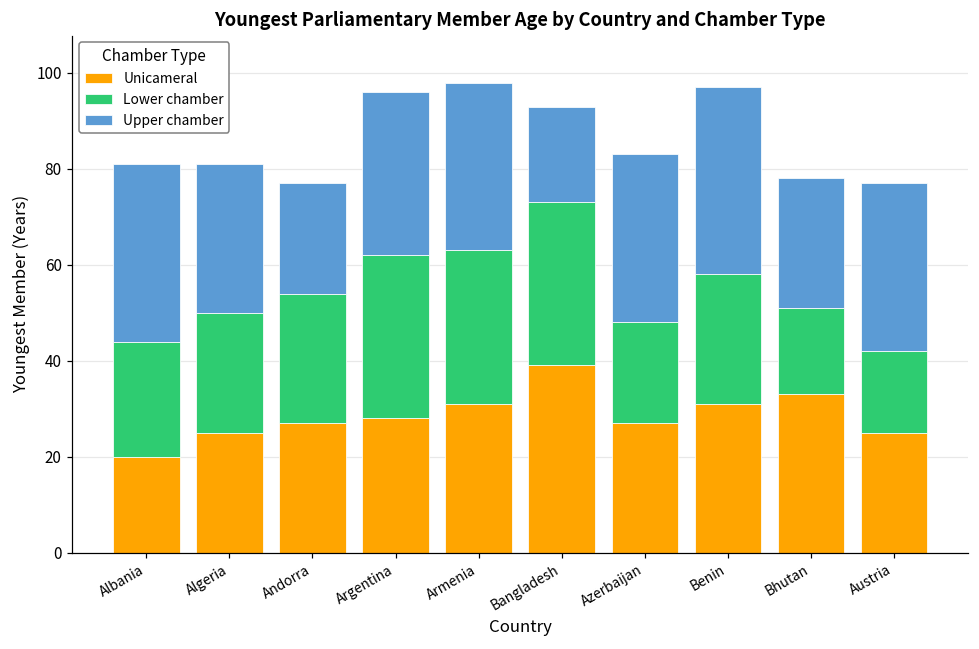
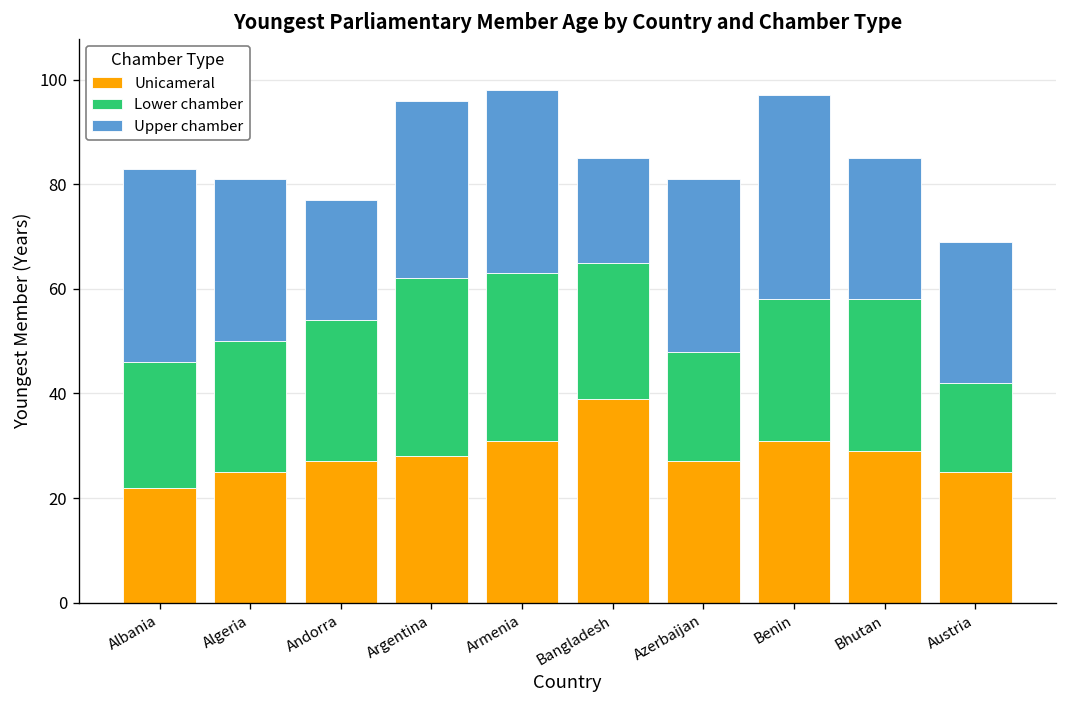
  {
    "Unicameral": {
-     "Albania": 20,
+     "Albania": 22,
      "Algeria": 25,
      "Andorra": 27,
      "Argentina": 28,
      "Armenia": 31,
      "Bangladesh": 39,
      "Azerbaijan": 27,
      "Benin": 31,
-     "Bhutan": 33,
+     "Bhutan": 29,
      "Austria": 25
    },
    "Lower chamber": {
      "Albania": 24,
      "Algeria": 25,
      "Andorra": 27,
      "Argentina": 34,
      "Armenia": 32,
-     "Bangladesh": 34,
+     "Bangladesh": 26,
      "Azerbaijan": 21,
      "Benin": 27,
-     "Bhutan": 18,
+     "Bhutan": 29,
      "Austria": 17
    },
    "Upper chamber": {
      "Albania": 37,
      "Algeria": 31,
      "Andorra": 23,
      "Argentina": 34,
      "Armenia": 35,
      "Bangladesh": 20,
-     "Azerbaijan": 35,
+     "Azerbaijan": 33,
      "Benin": 39,
      "Bhutan": 27,
-     "Austria": 35
+     "Austria": 27
    }
  }
